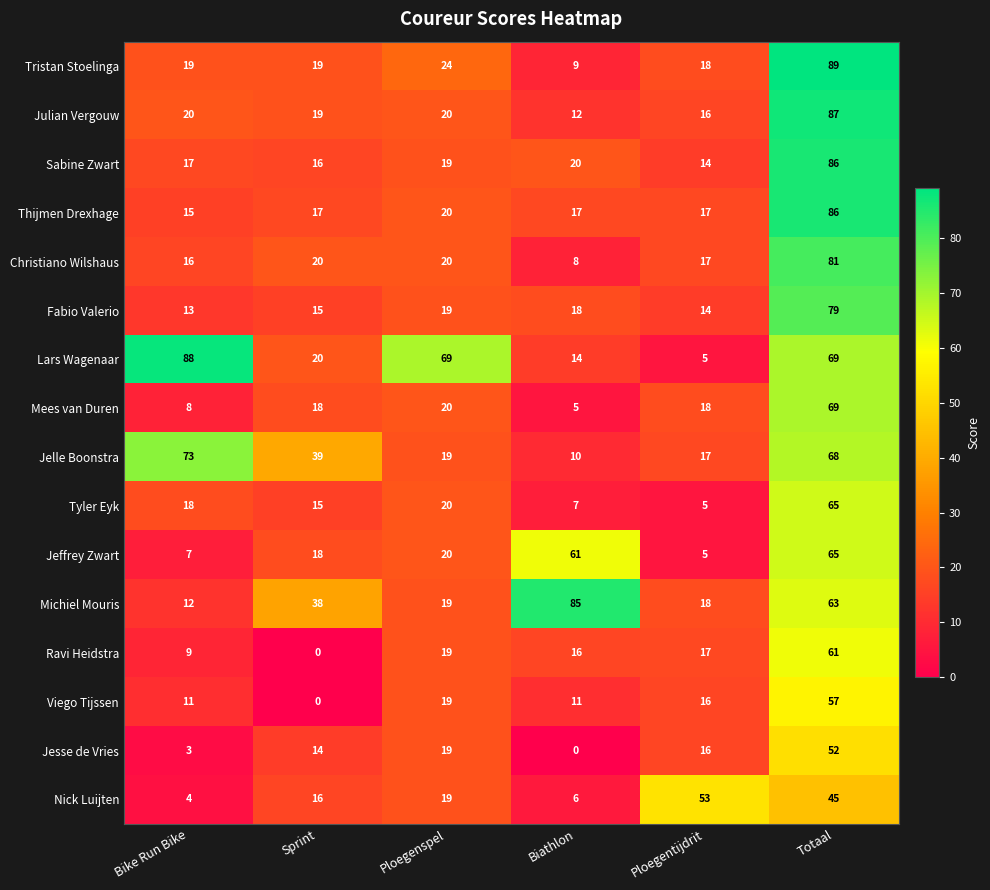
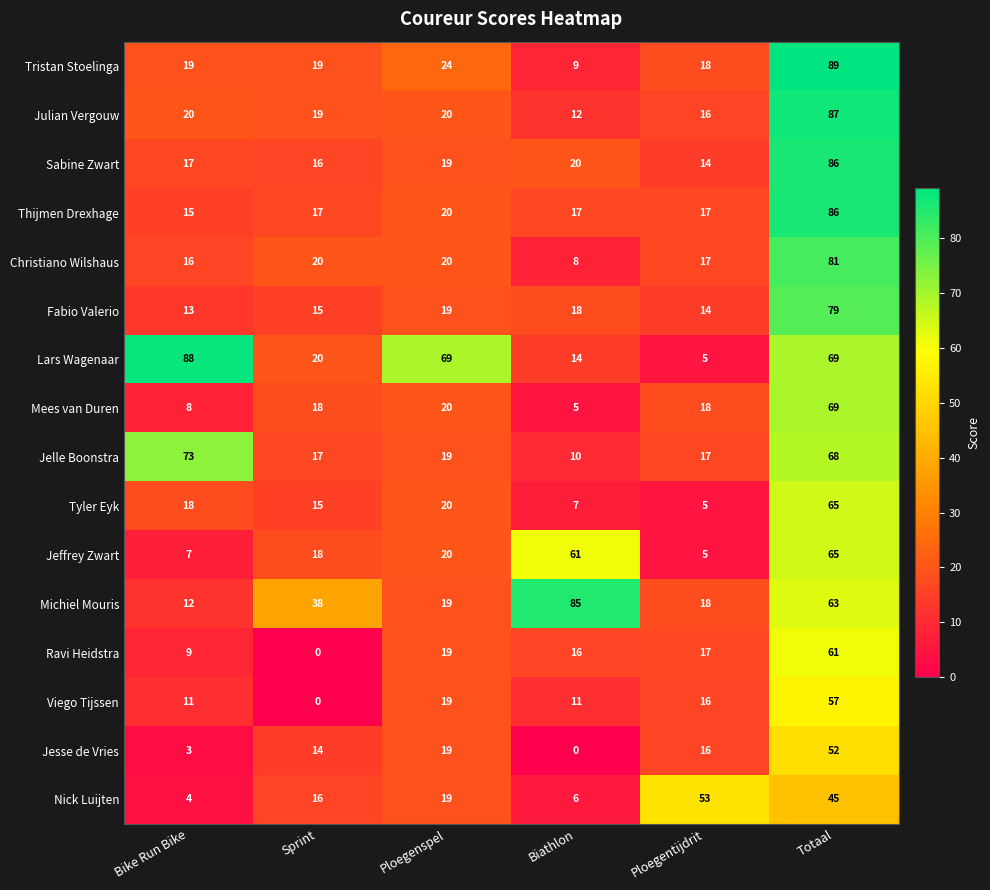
  {
    "Tristan Stoelinga": {
      "Bike Run Bike": 19,
      "Sprint": 19,
      "Ploegenspel": 24,
      "Biathlon": 9,
      "Ploegentijdrit": 18,
      "Totaal": 89
    },
    "Julian Vergouw": {
      "Bike Run Bike": 20,
      "Sprint": 19,
      "Ploegenspel": 20,
      "Biathlon": 12,
      "Ploegentijdrit": 16,
      "Totaal": 87
    },
    "Sabine Zwart": {
      "Bike Run Bike": 17,
      "Sprint": 16,
      "Ploegenspel": 19,
      "Biathlon": 20,
      "Ploegentijdrit": 14,
      "Totaal": 86
    },
    "Thijmen Drexhage": {
      "Bike Run Bike": 15,
      "Sprint": 17,
      "Ploegenspel": 20,
      "Biathlon": 17,
      "Ploegentijdrit": 17,
      "Totaal": 86
    },
    "Christiano Wilshaus": {
      "Bike Run Bike": 16,
      "Sprint": 20,
      "Ploegenspel": 20,
      "Biathlon": 8,
      "Ploegentijdrit": 17,
      "Totaal": 81
    },
    "Fabio Valerio": {
      "Bike Run Bike": 13,
      "Sprint": 15,
      "Ploegenspel": 19,
      "Biathlon": 18,
      "Ploegentijdrit": 14,
      "Totaal": 79
    },
    "Lars Wagenaar": {
      "Bike Run Bike": 88,
      "Sprint": 20,
      "Ploegenspel": 69,
      "Biathlon": 14,
      "Ploegentijdrit": 5,
      "Totaal": 69
    },
    "Mees van Duren": {
      "Bike Run Bike": 8,
      "Sprint": 18,
      "Ploegenspel": 20,
      "Biathlon": 5,
      "Ploegentijdrit": 18,
      "Totaal": 69
    },
    "Jelle Boonstra": {
      "Bike Run Bike": 73,
-     "Sprint": 39,
+     "Sprint": 17,
      "Ploegenspel": 19,
      "Biathlon": 10,
      "Ploegentijdrit": 17,
      "Totaal": 68
    },
    "Tyler Eyk": {
      "Bike Run Bike": 18,
      "Sprint": 15,
      "Ploegenspel": 20,
      "Biathlon": 7,
      "Ploegentijdrit": 5,
      "Totaal": 65
    },
    "Jeffrey Zwart": {
      "Bike Run Bike": 7,
      "Sprint": 18,
      "Ploegenspel": 20,
      "Biathlon": 61,
      "Ploegentijdrit": 5,
      "Totaal": 65
    },
    "Michiel Mouris": {
      "Bike Run Bike": 12,
      "Sprint": 38,
      "Ploegenspel": 19,
      "Biathlon": 85,
      "Ploegentijdrit": 18,
      "Totaal": 63
    },
    "Ravi Heidstra": {
      "Bike Run Bike": 9,
      "Sprint": 0,
      "Ploegenspel": 19,
      "Biathlon": 16,
      "Ploegentijdrit": 17,
      "Totaal": 61
    },
    "Viego Tijssen": {
      "Bike Run Bike": 11,
      "Sprint": 0,
      "Ploegenspel": 19,
      "Biathlon": 11,
      "Ploegentijdrit": 16,
      "Totaal": 57
    },
    "Jesse de Vries": {
      "Bike Run Bike": 3,
      "Sprint": 14,
      "Ploegenspel": 19,
      "Biathlon": 0,
      "Ploegentijdrit": 16,
      "Totaal": 52
    },
    "Nick Luijten": {
      "Bike Run Bike": 4,
      "Sprint": 16,
      "Ploegenspel": 19,
      "Biathlon": 6,
      "Ploegentijdrit": 53,
      "Totaal": 45
    }
  }
